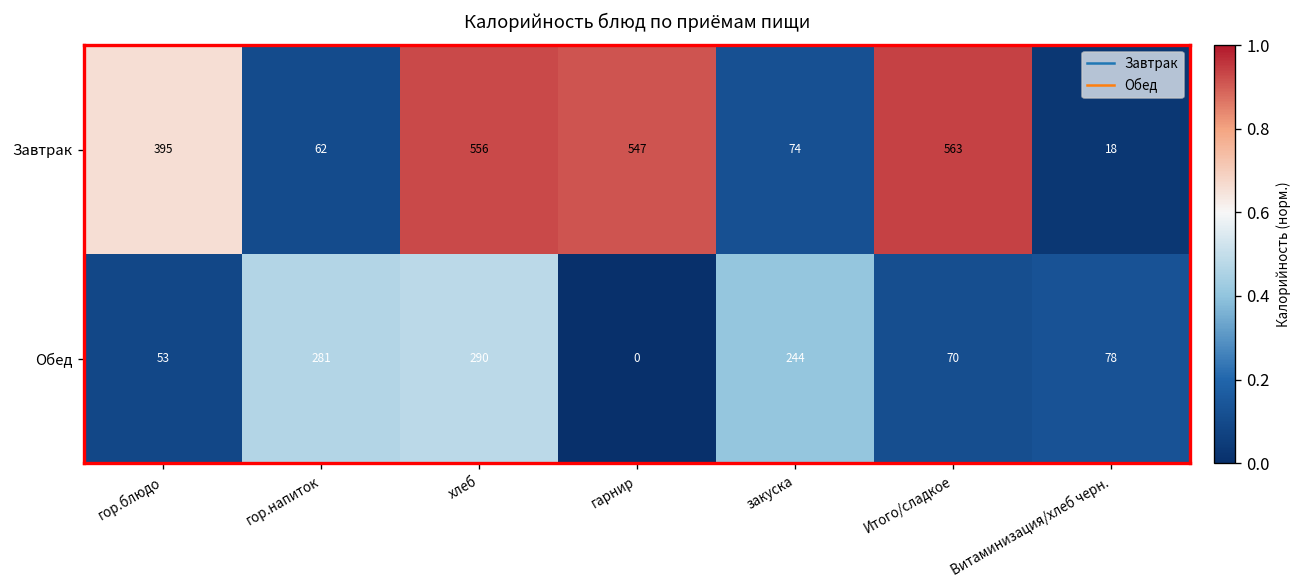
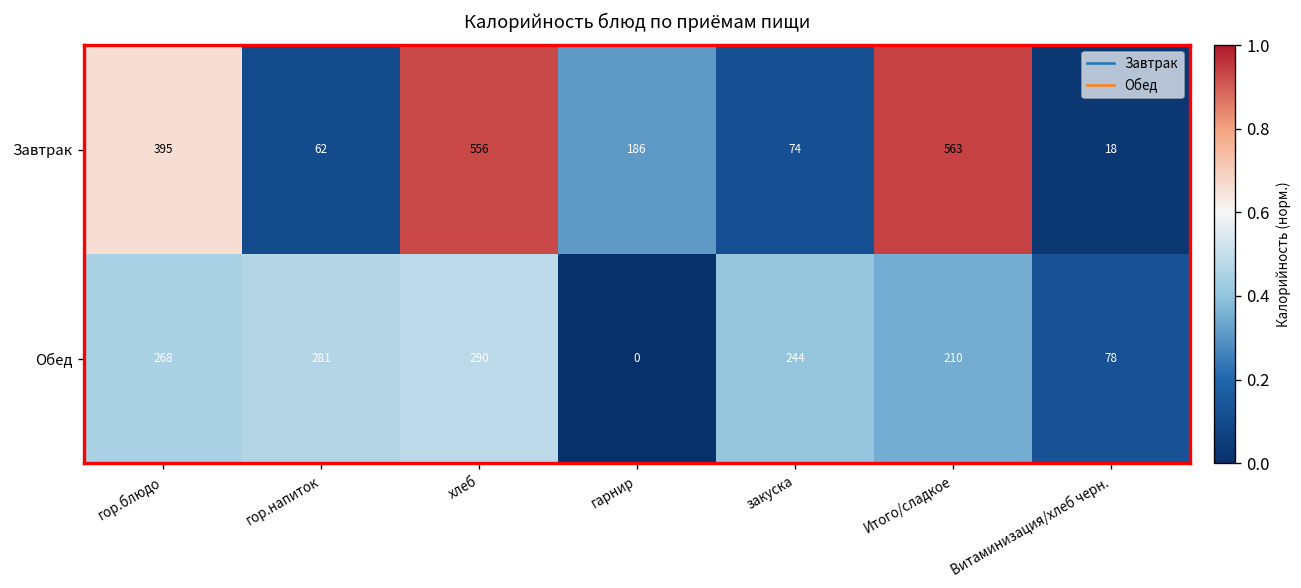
  {
    "Завтрак": {
      "гор.блюдо": 395,
      "гор.напиток": 62,
      "хлеб": 556,
-     "гарнир": 547,
+     "гарнир": 186,
      "закуска": 74,
      "Итого/сладкое": 563,
      "Витаминизация/хлеб черн.": 18
    },
    "Обед": {
-     "гор.блюдо": 53,
+     "гор.блюдо": 268,
      "гор.напиток": 281,
      "хлеб": 290,
      "гарнир": 0,
      "закуска": 244,
-     "Итого/сладкое": 70,
+     "Итого/сладкое": 210,
      "Витаминизация/хлеб черн.": 78
    }
  }
